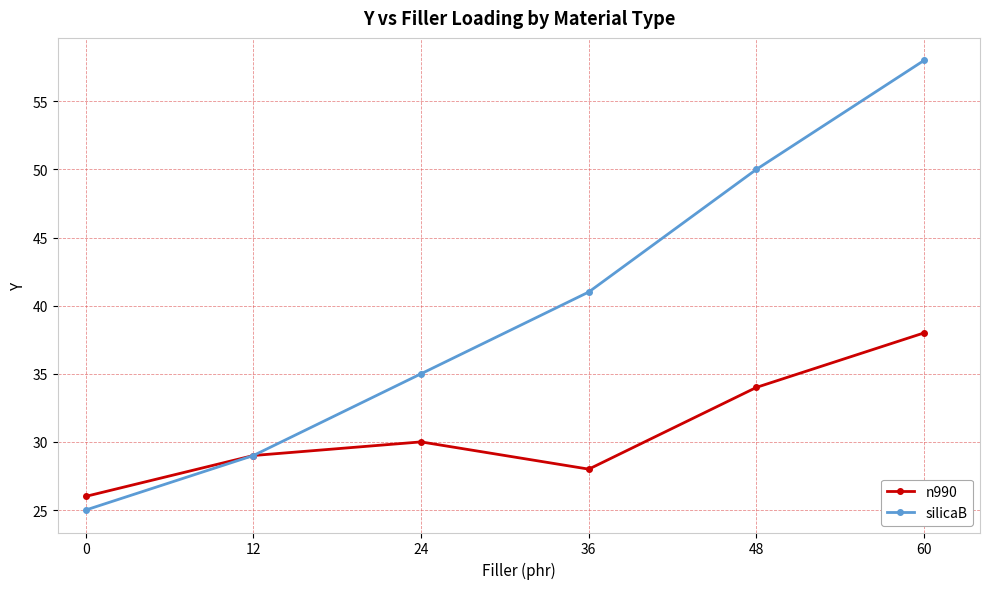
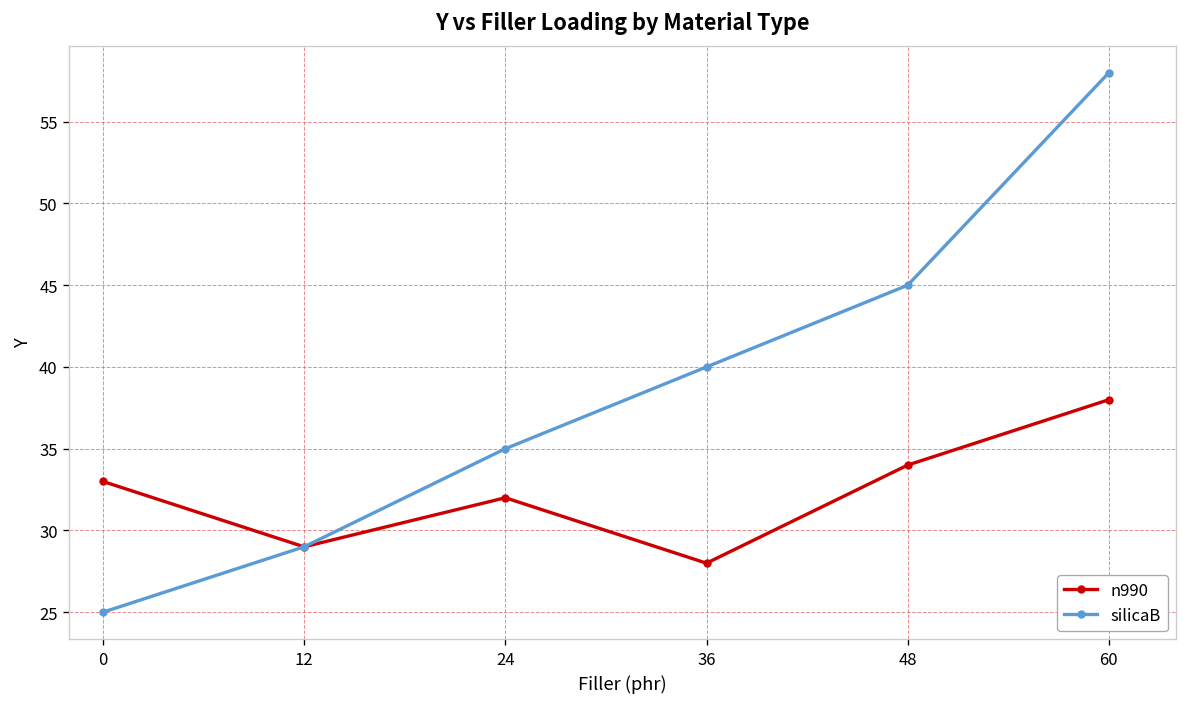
  {
    "n990": {
-     "0": 26,
-     "24": 30,
+     "0": 33,
+     "24": 32,
      "36": 28,
      "48": 34,
      "60": 38
    },
    "silicaB": {
      "0": 25,
      "24": 35,
-     "36": 41,
-     "48": 50,
+     "36": 40,
+     "48": 45,
      "60": 58
    }
  }
